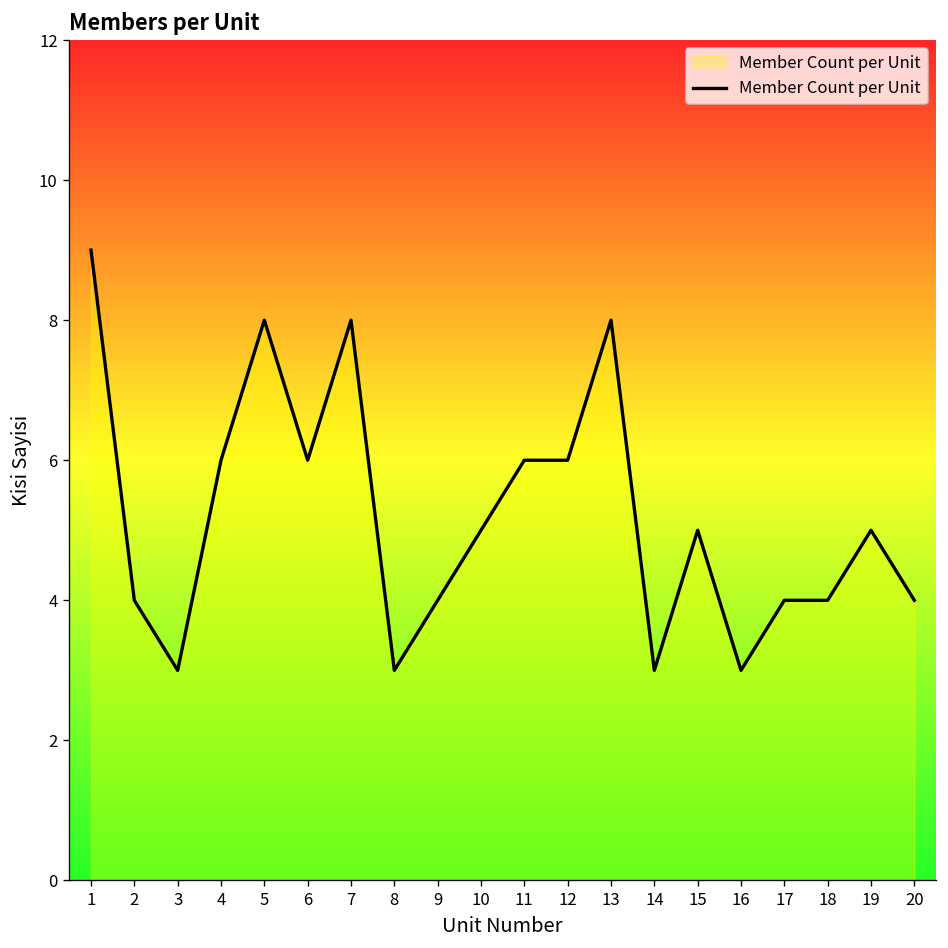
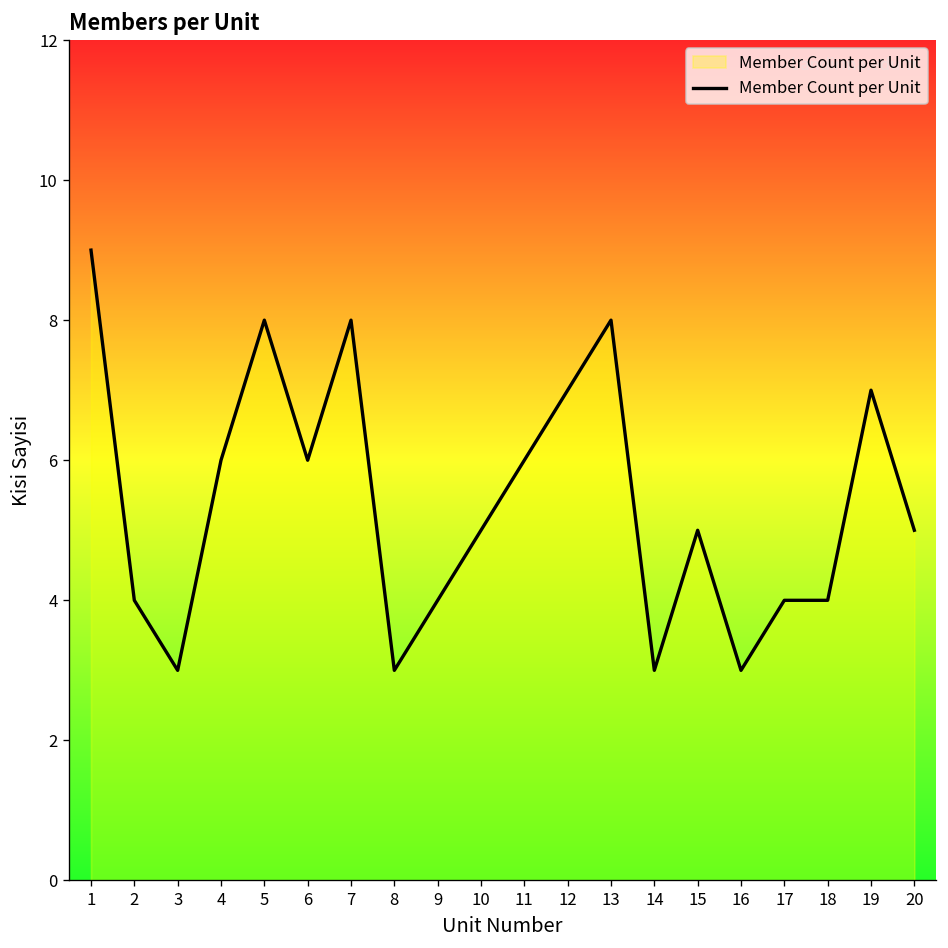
  {
    "1": 9,
    "2": 4,
    "3": 3,
    "4": 6,
    "5": 8,
    "6": 6,
    "7": 8,
    "8": 3,
    "9": 4,
    "10": 5,
    "11": 6,
-   "12": 6,
+   "12": 7,
    "13": 8,
    "14": 3,
    "15": 5,
    "16": 3,
    "17": 4,
    "18": 4,
-   "19": 5,
-   "20": 4
+   "19": 7,
+   "20": 5
  }
